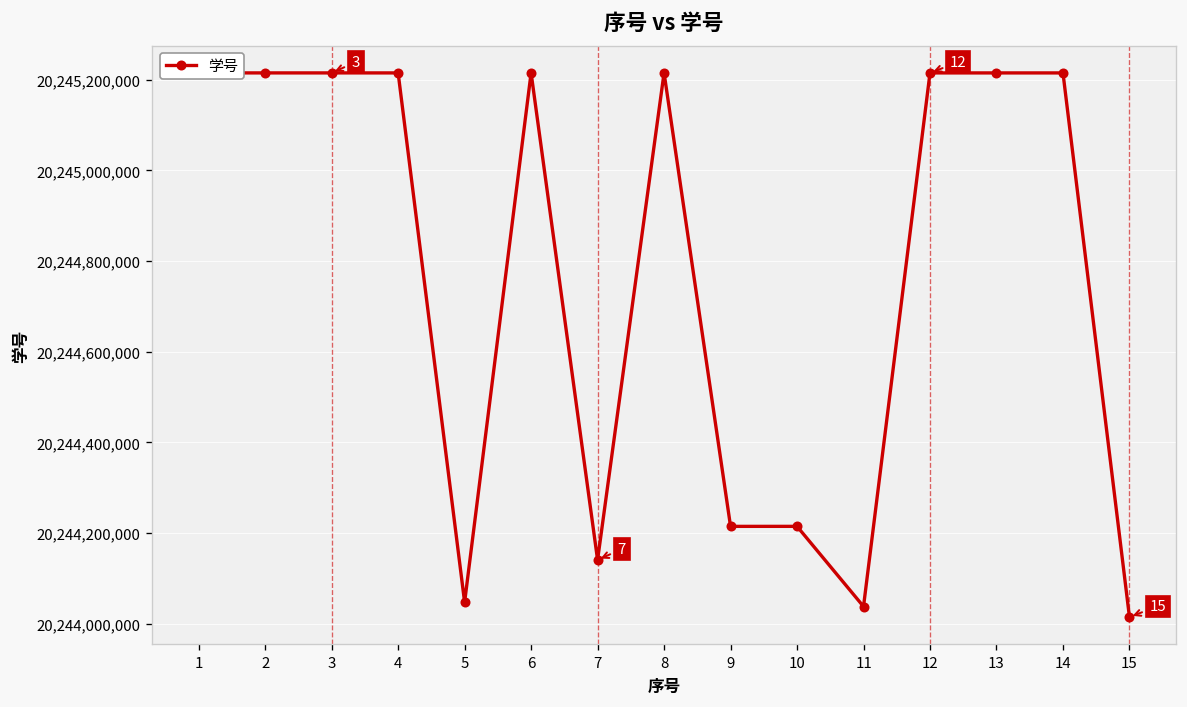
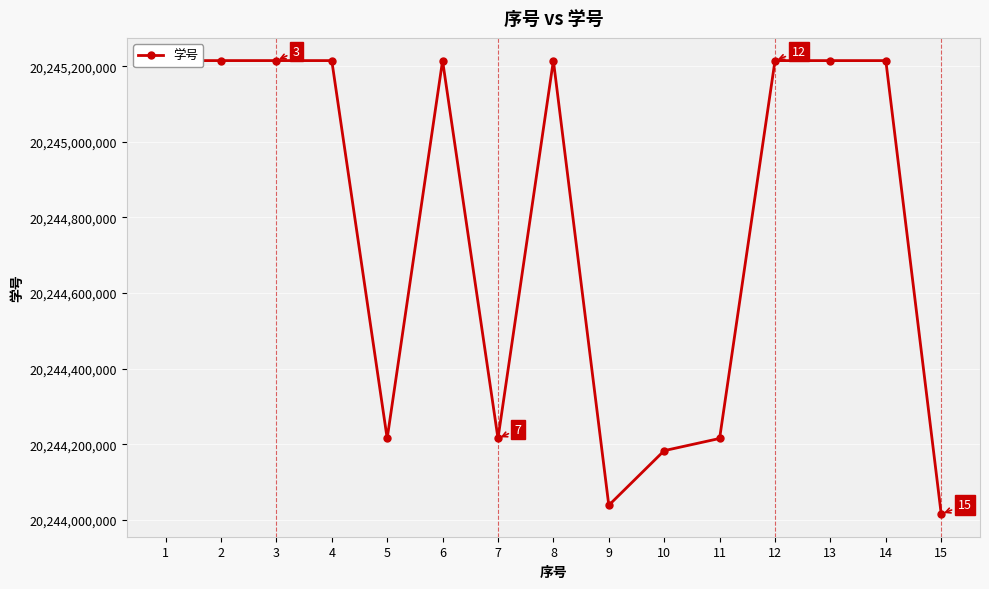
  {
    "2": "20,245,220,000",
    "4": "20,245,220,000",
-   "5": "20,244,050,000",
+   "5": "20,244,220,000",
    "6": "20,245,220,000",
-   "7": "20,244,140,000",
+   "7": "20,244,220,000",
    "8": "20,245,220,000",
-   "9": "20,244,220,000",
-   "10": "20,244,220,000",
-   "11": "20,244,040,000",
+   "9": "20,244,040,000",
+   "10": "20,244,180,000",
+   "11": "20,244,220,000",
    "13": "20,245,220,000",
    "14": "20,245,220,000"
  }
